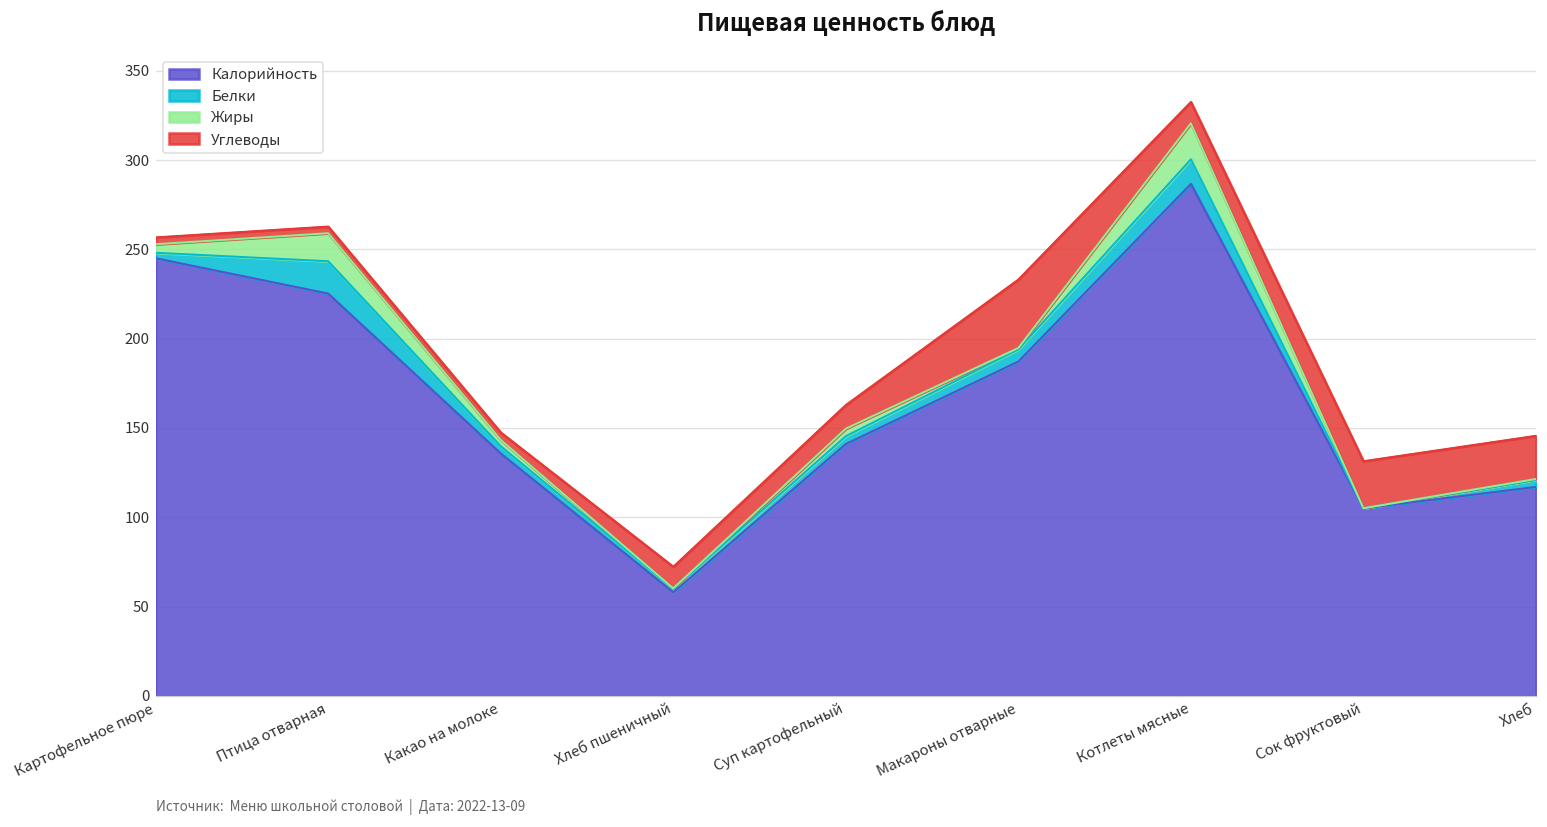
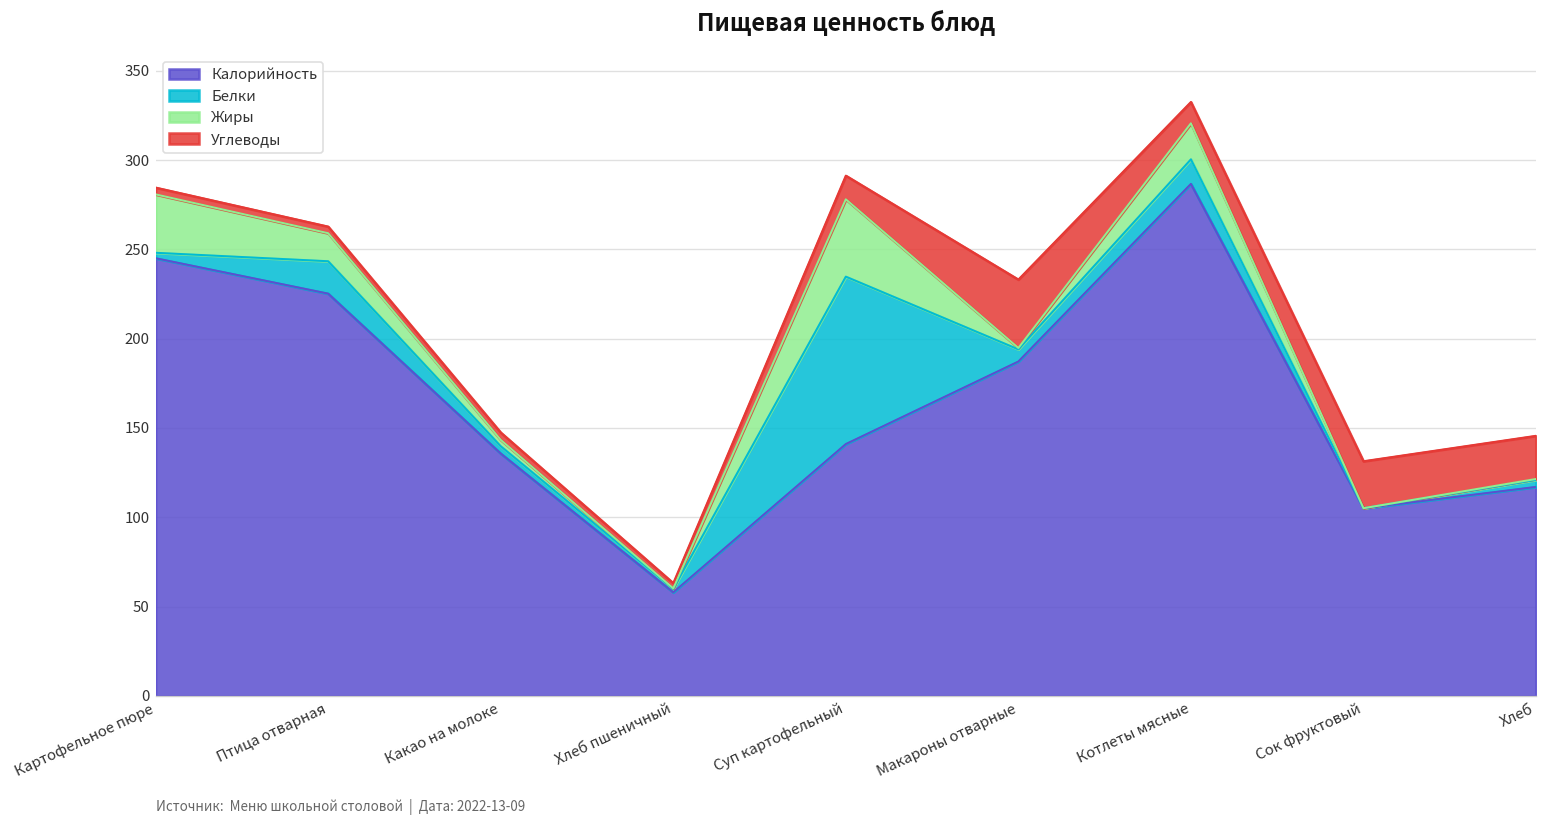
  {
    "Калорийность": {
      "Картофельное пюре": 245,
      "Птица отварная": 225,
      "Какао на молоке": 136,
      "Хлеб пшеничный": 58,
      "Суп картофельный": 141,
      "Макароны отварные": 187,
      "Котлеты мясные": 287,
      "Хлеб": 117
    },
    "Белки": {
      "Картофельное пюре": 3,
      "Птица отварная": 18,
      "Какао на молоке": 4,
-     "Суп картофельный": 4,
+     "Суп картофельный": 94,
      "Котлеты мясные": 14
    },
    "Жиры": {
-     "Картофельное пюре": 5,
+     "Картофельное пюре": 33,
      "Птица отварная": 16,
      "Какао на молоке": 4,
-     "Суп картофельный": 4,
+     "Суп картофельный": 43,
      "Котлеты мясные": 20
    },
    "Углеводы": {
      "Картофельное пюре": 4,
      "Птица отварная": 4,
      "Какао на молоке": 4,
-     "Хлеб пшеничный": 12,
+     "Хлеб пшеничный": 3,
      "Суп картофельный": 13,
      "Макароны отварные": 38,
      "Котлеты мясные": 12,
      "Сок фруктовый": 26,
      "Хлеб": 24
    }
  }
